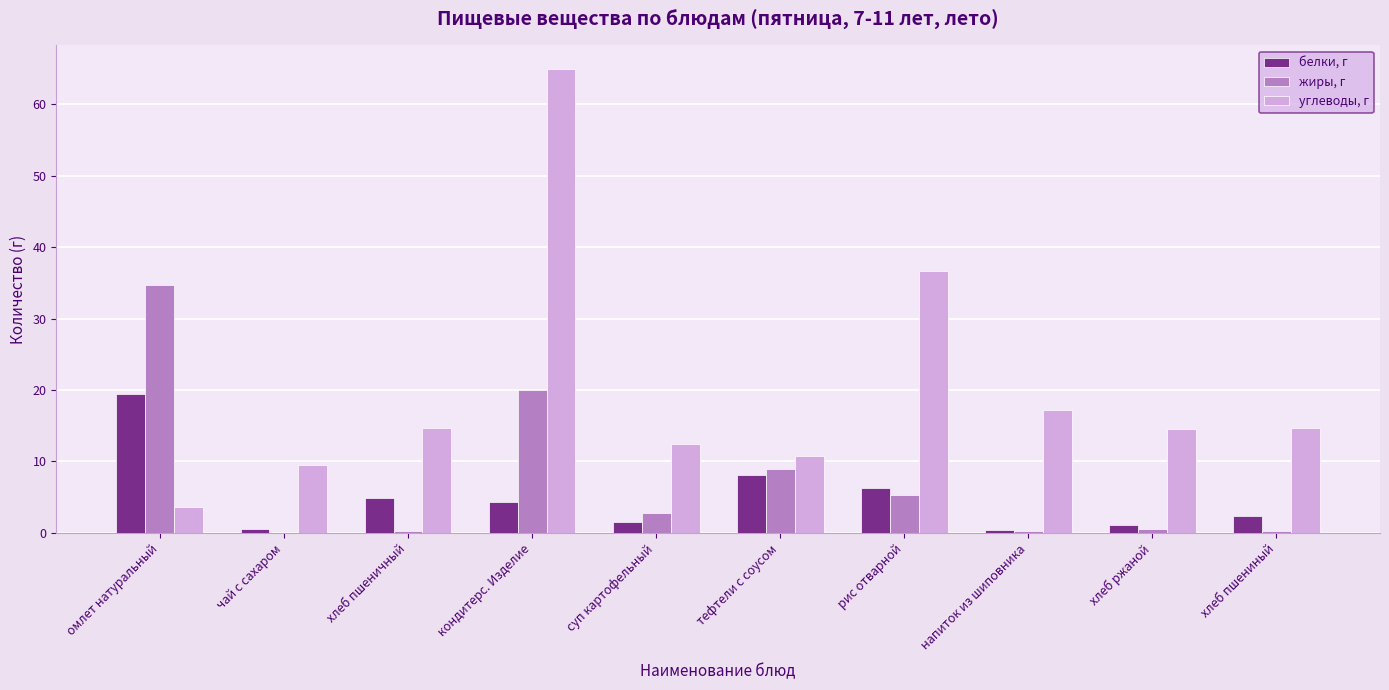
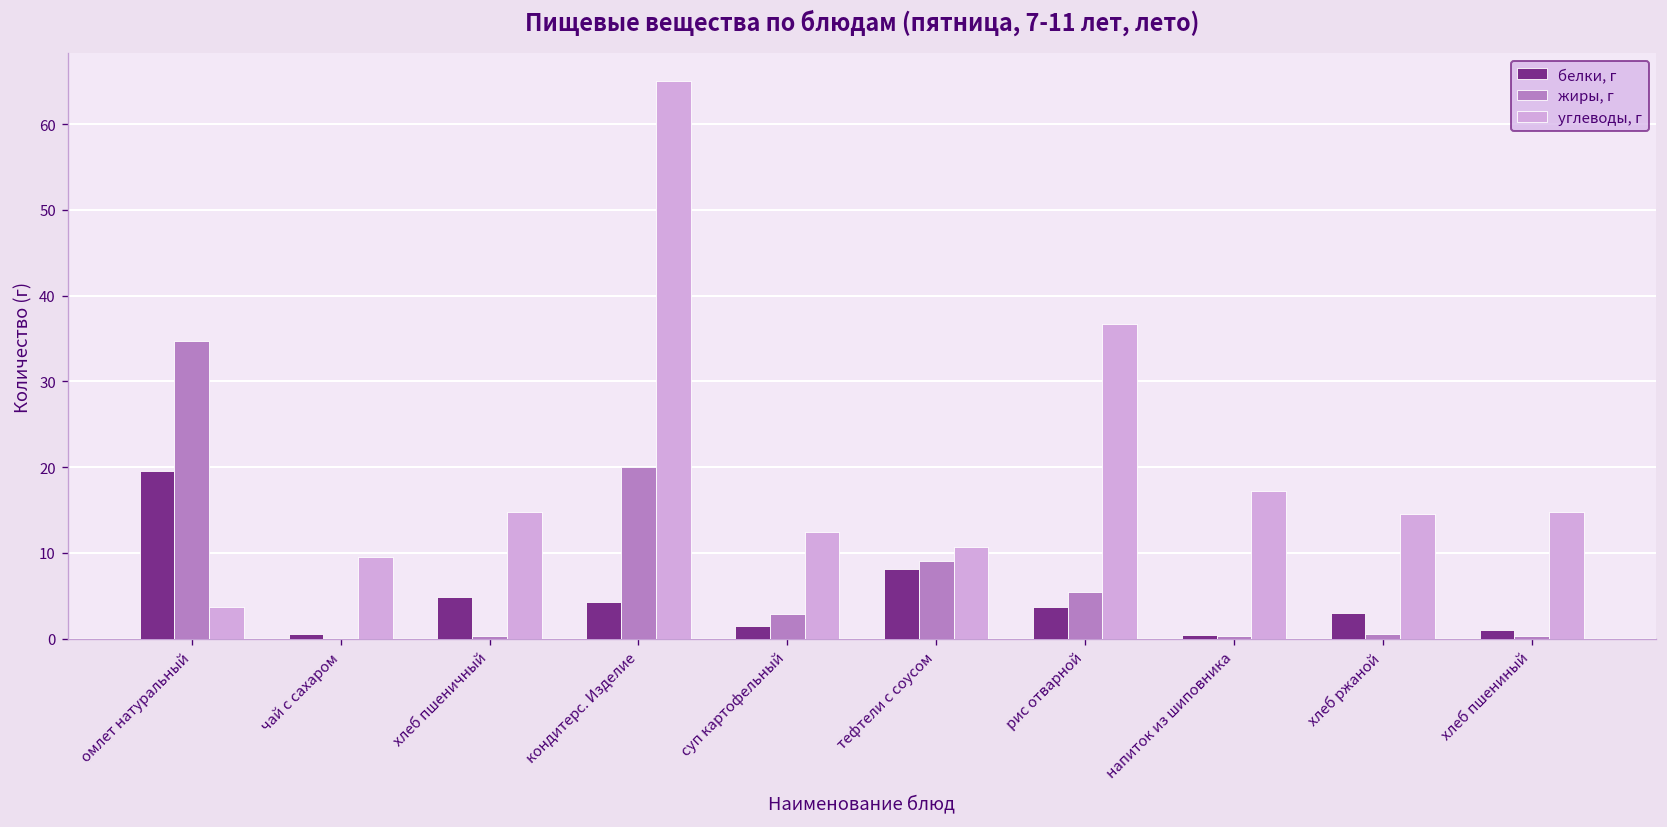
  {
    "белки, г": {
      "омлет натуральный": 20,
      "чай с сахаром": 1,
      "хлеб пшеничный": 5,
      "кондитерс. Изделие": 4,
      "суп картофельный": 1,
      "тефтели с соусом": 8,
-     "рис отварной": 6,
+     "рис отварной": 4,
      "напиток из шиповника": 0,
-     "хлеб ржаной": 1,
-     "хлеб пшениный": 2
+     "хлеб ржаной": 3,
+     "хлеб пшениный": 1
    }
  }
